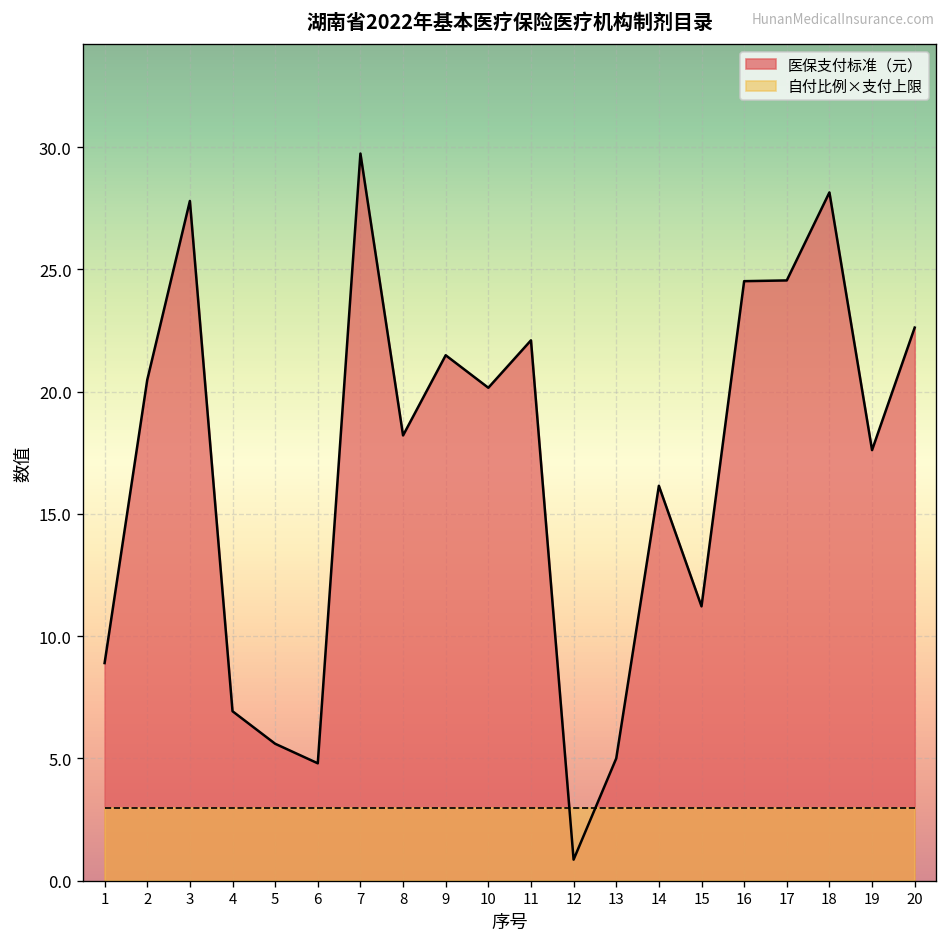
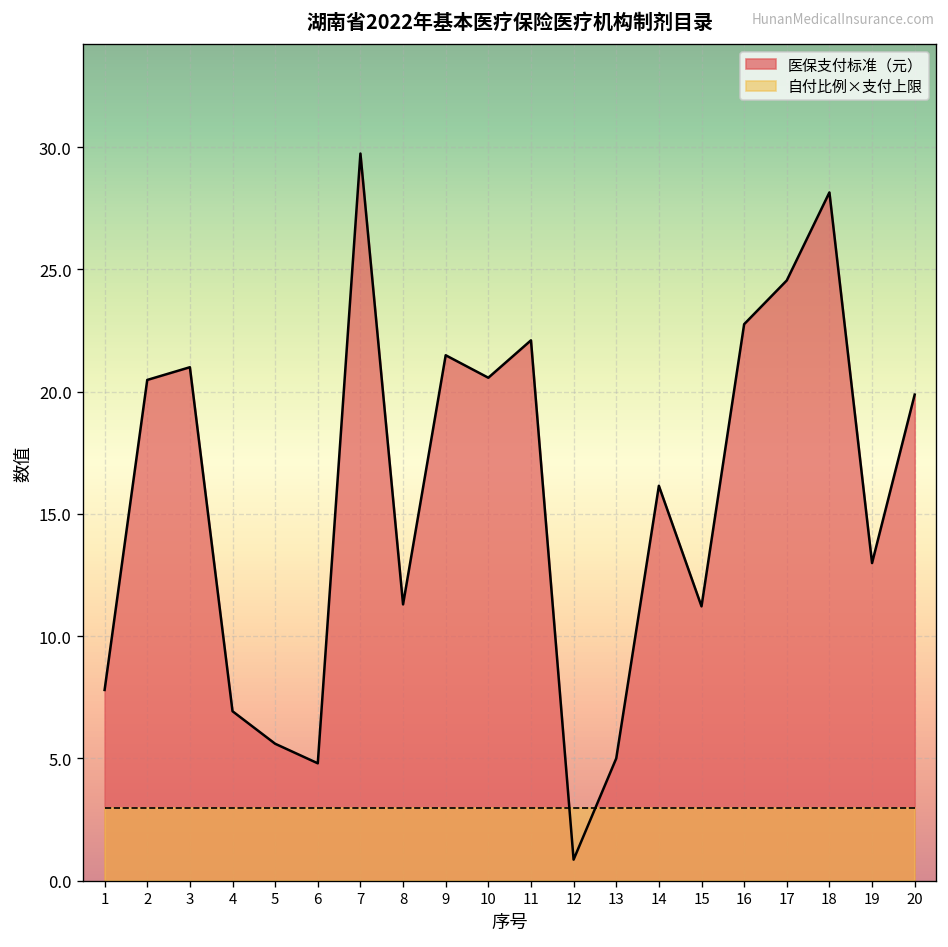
  {
    "医保支付标准（元）": {
-     "1": 8.9,
+     "1": 7.8,
      "2": 20.5,
-     "3": 27.8,
+     "3": 21.0,
      "4": 6.9,
      "5": 5.6,
      "6": 4.8,
      "7": 29.7,
-     "8": 18.2,
+     "8": 11.3,
      "9": 21.5,
-     "10": 20.2,
+     "10": 20.6,
      "11": 22.1,
      "12": 0.9,
      "13": 5.0,
      "14": 16.2,
      "15": 11.2,
-     "16": 24.5,
+     "16": 22.8,
      "17": 24.6,
      "18": 28.2,
-     "19": 17.6,
-     "20": 22.6
+     "19": 13.0,
+     "20": 19.9
    },
    "自付比例×支付上限": {
      "1": 3.0,
      "2": 3.0,
      "3": 3.0,
      "4": 3.0,
      "5": 3.0,
      "6": 3.0,
      "7": 3.0,
      "8": 3.0,
      "9": 3.0,
      "10": 3.0,
      "11": 3.0,
      "12": 3.0,
      "13": 3.0,
      "14": 3.0,
      "15": 3.0,
      "16": 3.0,
      "17": 3.0,
      "18": 3.0,
      "19": 3.0,
      "20": 3.0
    }
  }
